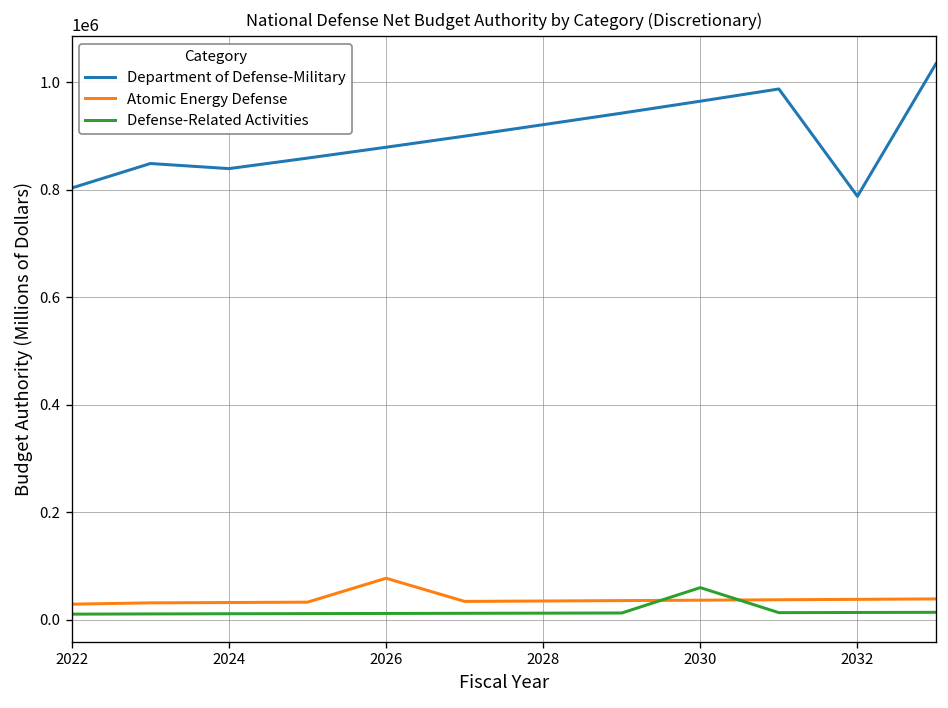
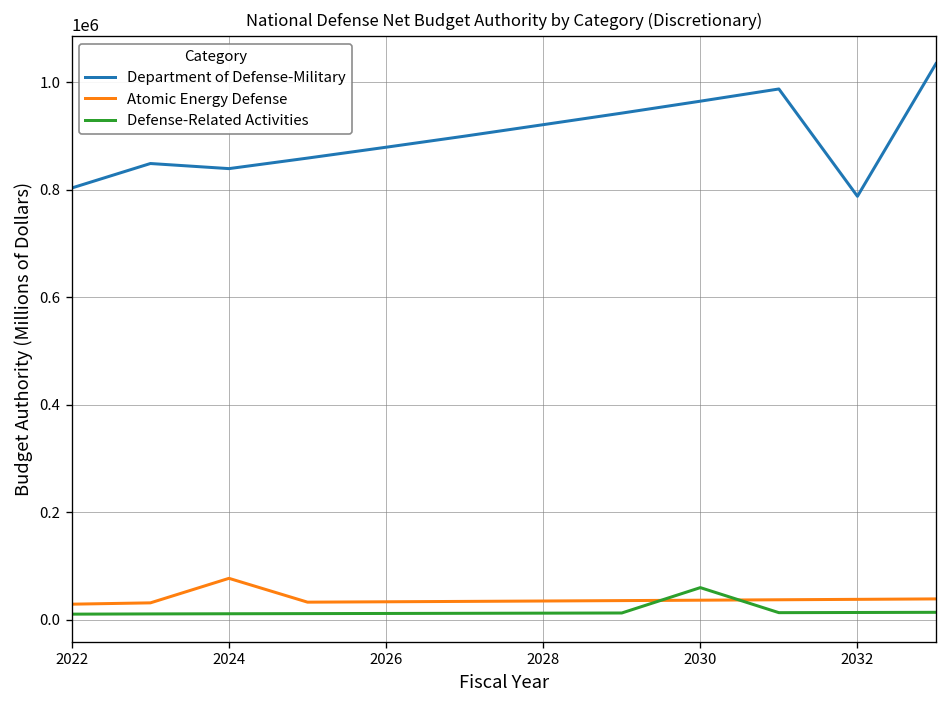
  {
    "Department of Defense-Military": {
      "2022": 800000,
      "2024": 840000,
      "2026": 880000,
      "2028": 920000,
      "2030": 960000,
      "2032": 790000
    },
    "Atomic Energy Defense": {
      "2022": 30000,
-     "2024": 30000,
-     "2026": 80000,
+     "2024": 80000,
+     "2026": 30000,
      "2028": 40000,
      "2030": 40000,
      "2032": 40000
    },
    "Defense-Related Activities": {
      "2022": 10000,
      "2024": 10000,
      "2026": 10000,
      "2028": 10000,
      "2030": 60000,
      "2032": 10000
    }
  }
